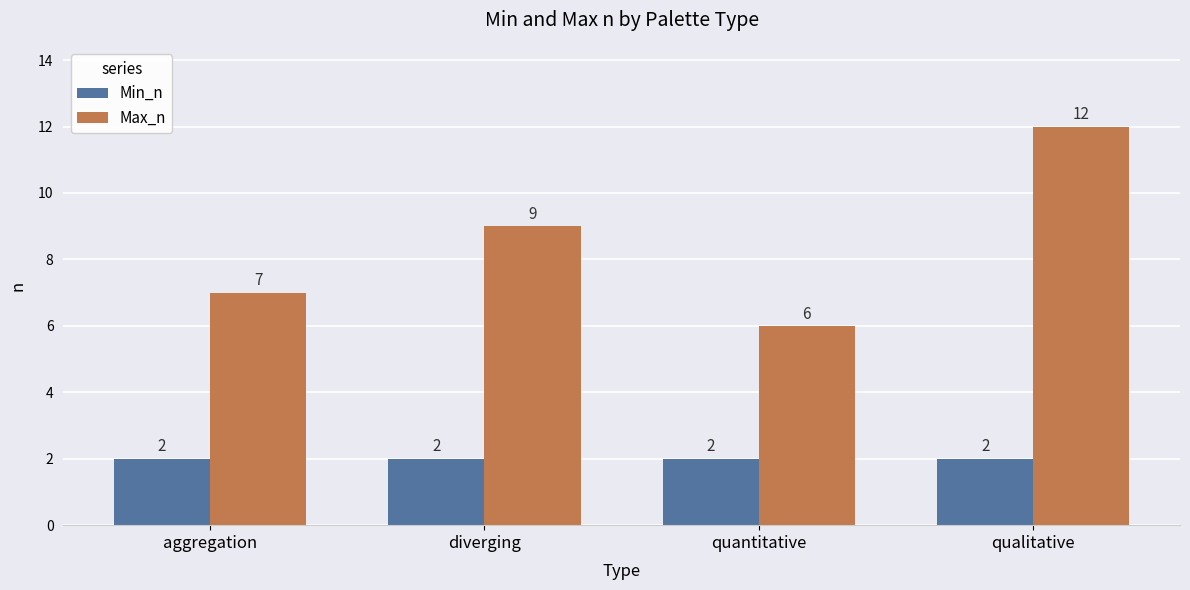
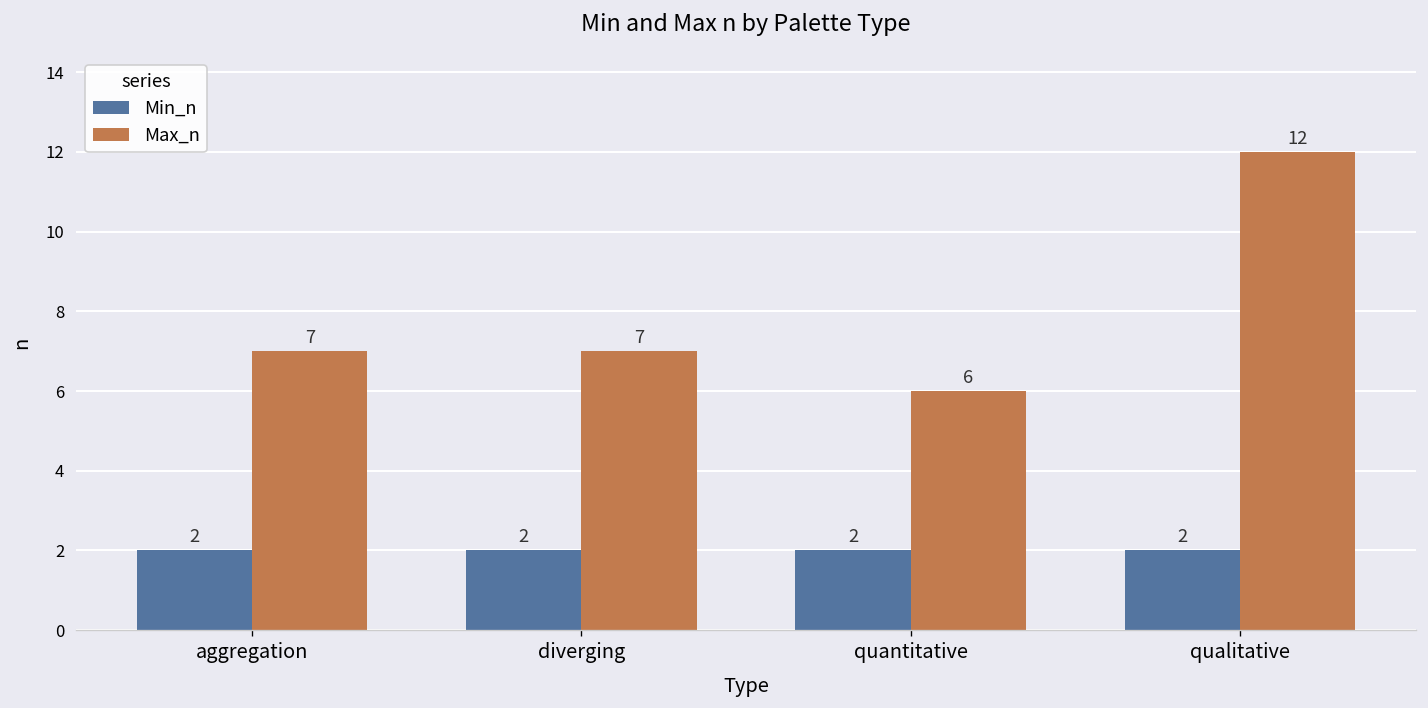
  {
    "Min_n": {
      "aggregation": 2,
      "diverging": 2,
      "quantitative": 2,
      "qualitative": 2
    },
    "Max_n": {
      "aggregation": 7,
-     "diverging": 9,
+     "diverging": 7,
      "quantitative": 6,
      "qualitative": 12
    }
  }
